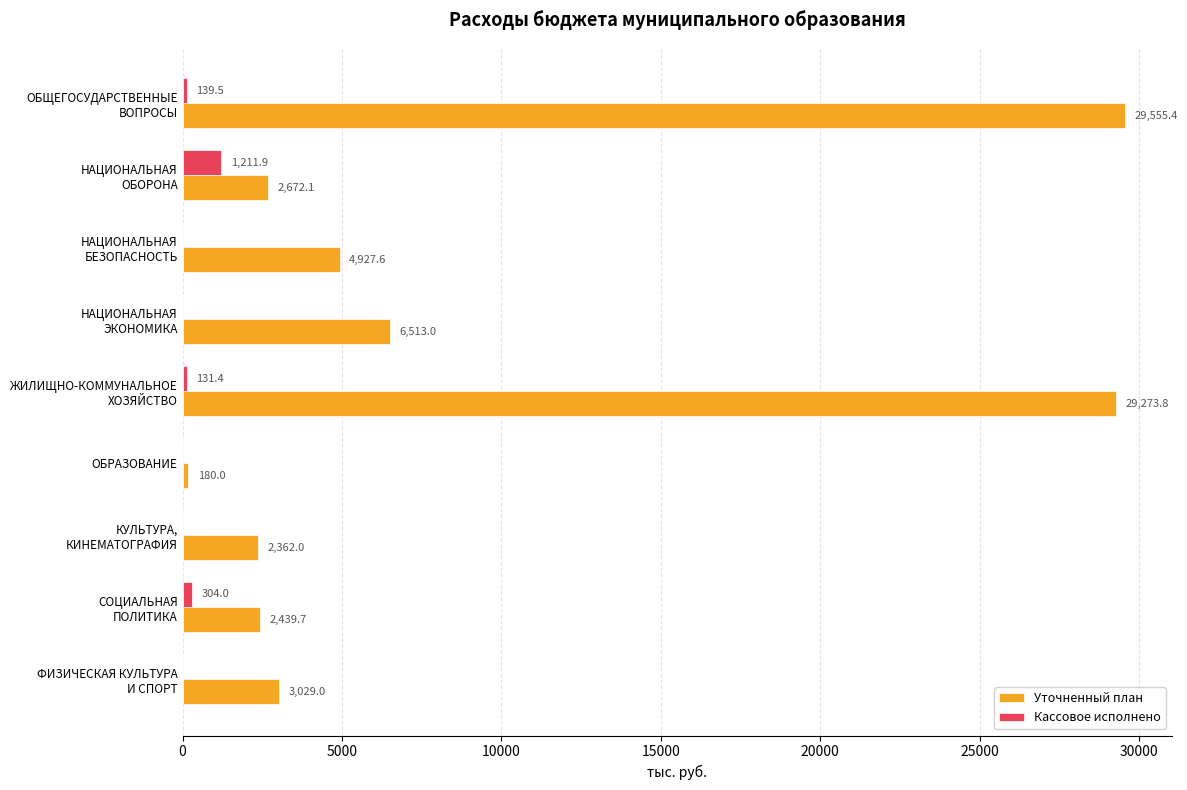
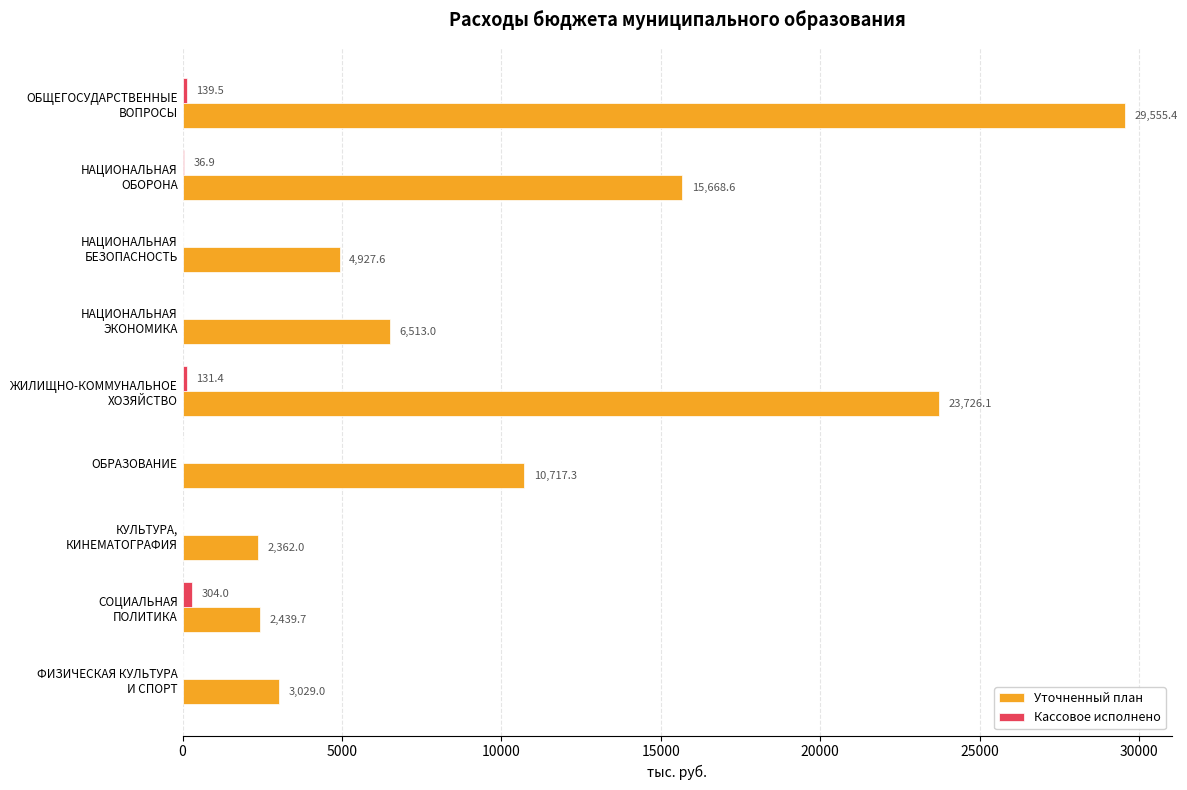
  {
    "Уточненный план": {
      "ОБЩЕГОСУДАРСТВЕННЫЕ ВОПРОСЫ": "29,555.4",
-     "НАЦИОНАЛЬНАЯ ОБОРОНА": "2,672.1",
+     "НАЦИОНАЛЬНАЯ ОБОРОНА": "15,668.6",
      "НАЦИОНАЛЬНАЯ БЕЗОПАСНОСТЬ": "4,927.6",
      "НАЦИОНАЛЬНАЯ ЭКОНОМИКА": "6,513.0",
-     "ЖИЛИЩНО-КОММУНАЛЬНОЕ ХОЗЯЙСТВО": "29,273.8",
-     "ОБРАЗОВАНИЕ": "180.0",
+     "ЖИЛИЩНО-КОММУНАЛЬНОЕ ХОЗЯЙСТВО": "23,726.1",
+     "ОБРАЗОВАНИЕ": "10,717.3",
      "КУЛЬТУРА, КИНЕМАТОГРАФИЯ": "2,362.0",
      "СОЦИАЛЬНАЯ ПОЛИТИКА": "2,439.7",
      "ФИЗИЧЕСКАЯ КУЛЬТУРА И СПОРТ": "3,029.0"
    },
    "Кассовое исполнено": {
      "ОБЩЕГОСУДАРСТВЕННЫЕ ВОПРОСЫ": "139.5",
-     "НАЦИОНАЛЬНАЯ ОБОРОНА": "1,211.9",
+     "НАЦИОНАЛЬНАЯ ОБОРОНА": "36.9",
      "ЖИЛИЩНО-КОММУНАЛЬНОЕ ХОЗЯЙСТВО": "131.4",
      "СОЦИАЛЬНАЯ ПОЛИТИКА": "304.0"
    }
  }
